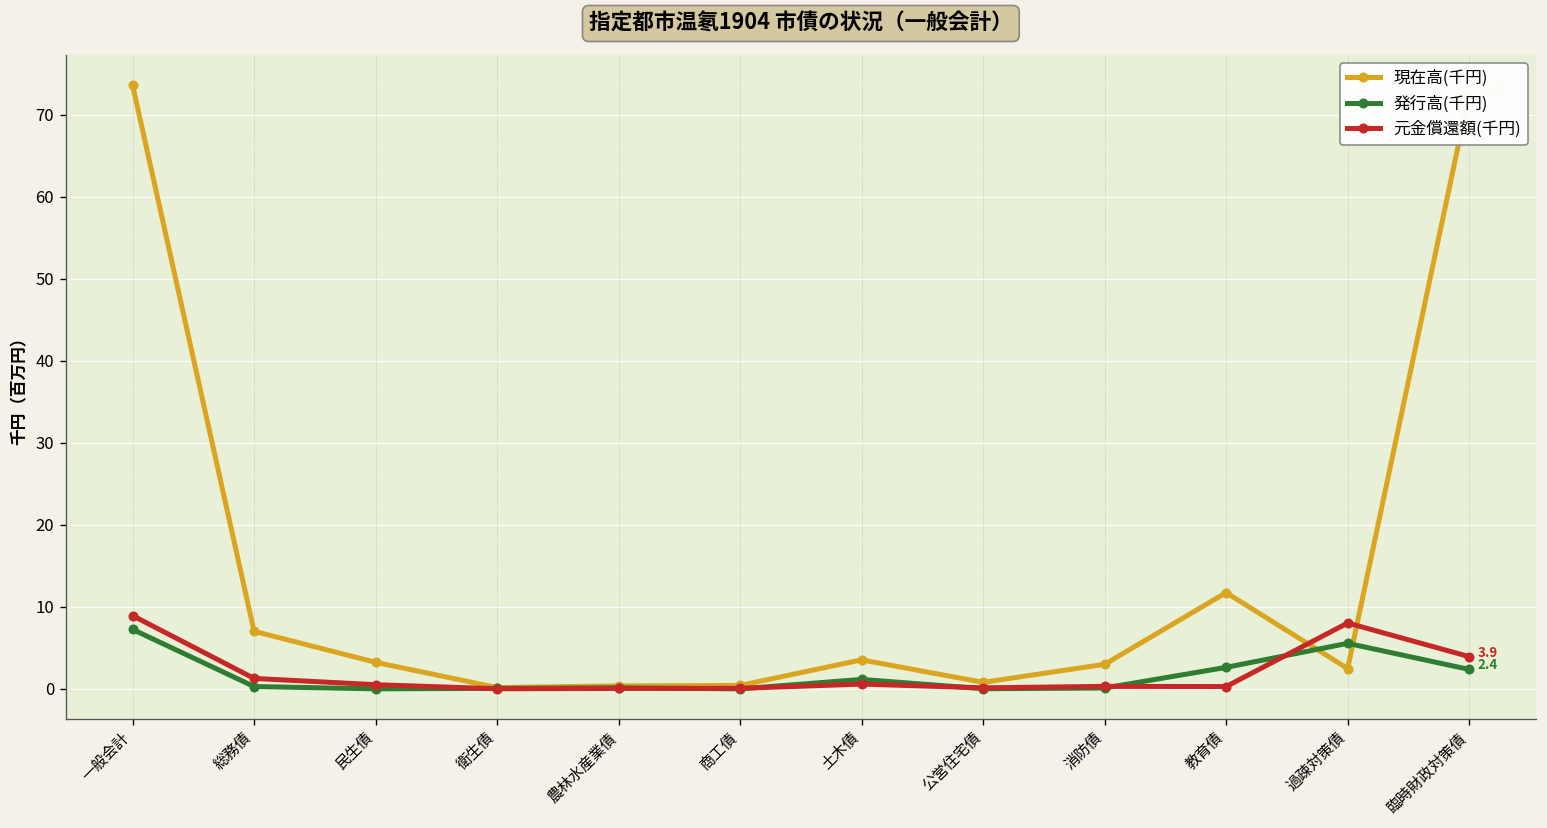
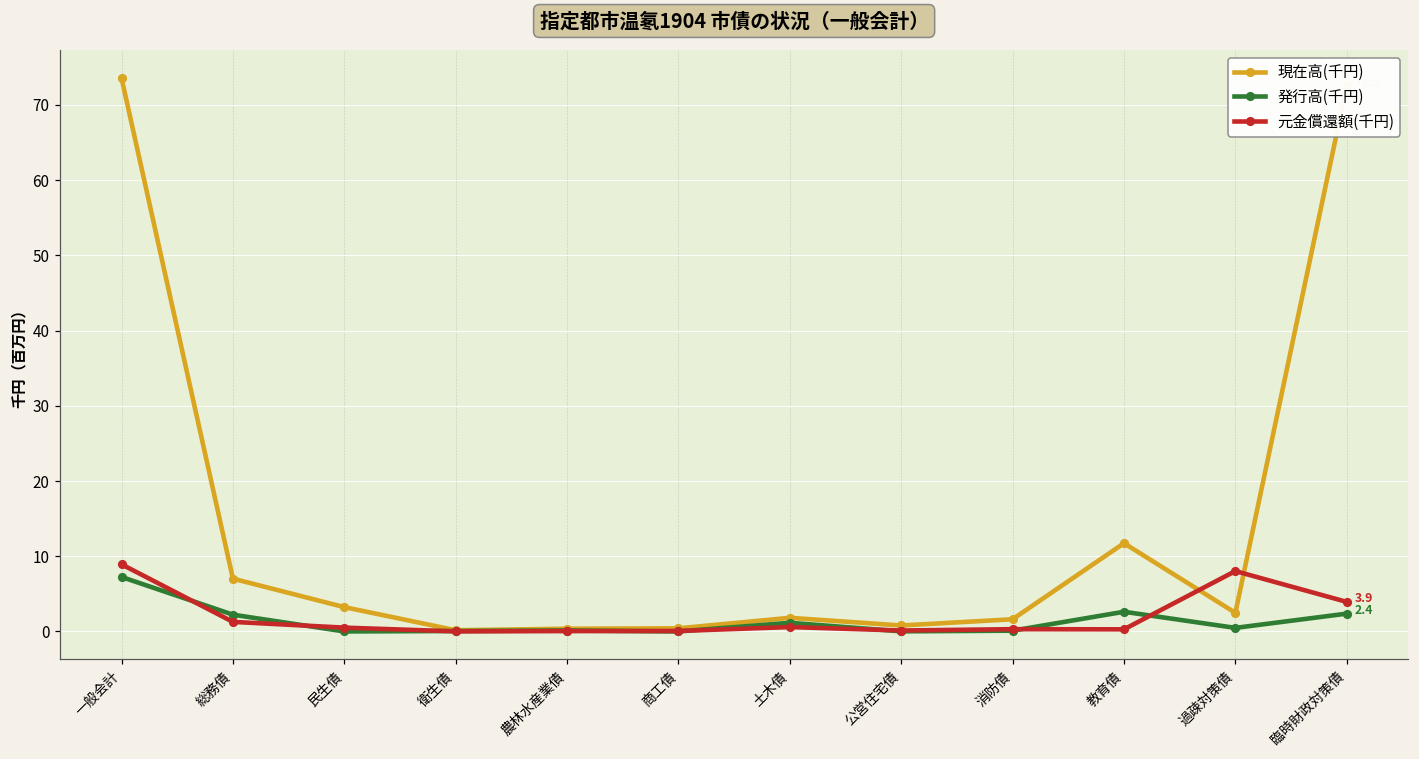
  {
    "現在高(千円)": {
      "一般会計": 74,
      "総務債": 7,
      "民生債": 3,
-     "土木債": 4,
+     "土木債": 2,
      "公営住宅債": 1,
-     "消防債": 3,
+     "消防債": 2,
      "教育債": 12,
      "過疎対策債": 2
    },
    "発行高(千円)": {
      "一般会計": 7,
-     "総務債": 0,
+     "総務債": 2,
      "民生債": 0,
      "土木債": 1,
      "教育債": 3,
-     "過疎対策債": 6
+     "過疎対策債": 0
    },
    "元金償還額(千円)": {
      "一般会計": 9,
      "総務債": 1,
      "民生債": 1,
      "土木債": 1,
      "教育債": 0,
      "過疎対策債": 8
    }
  }
